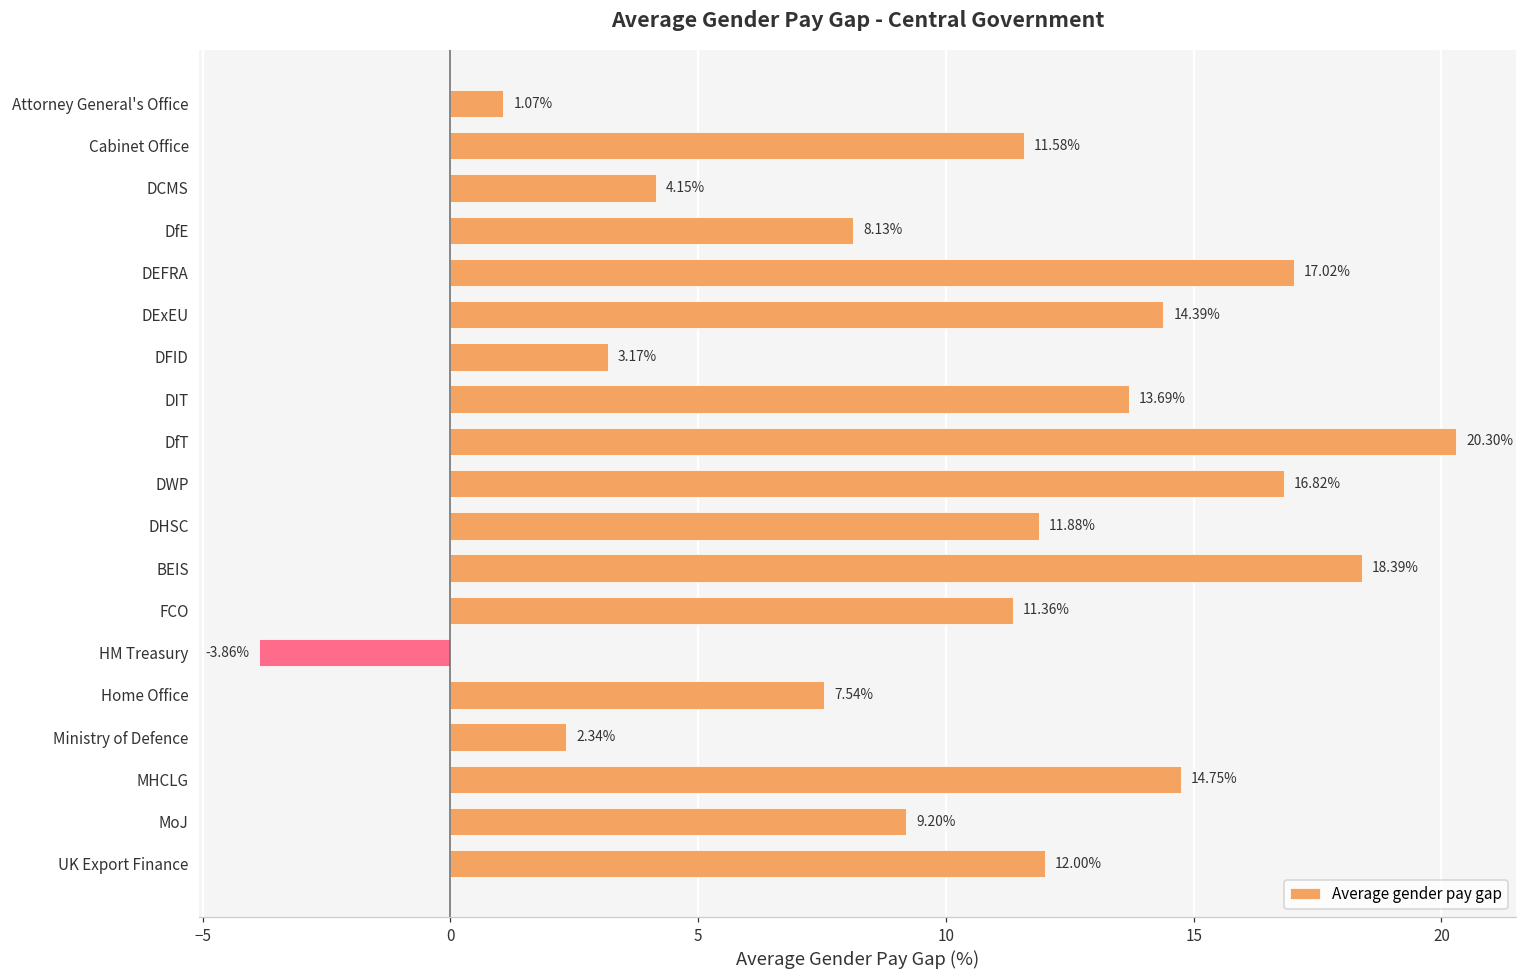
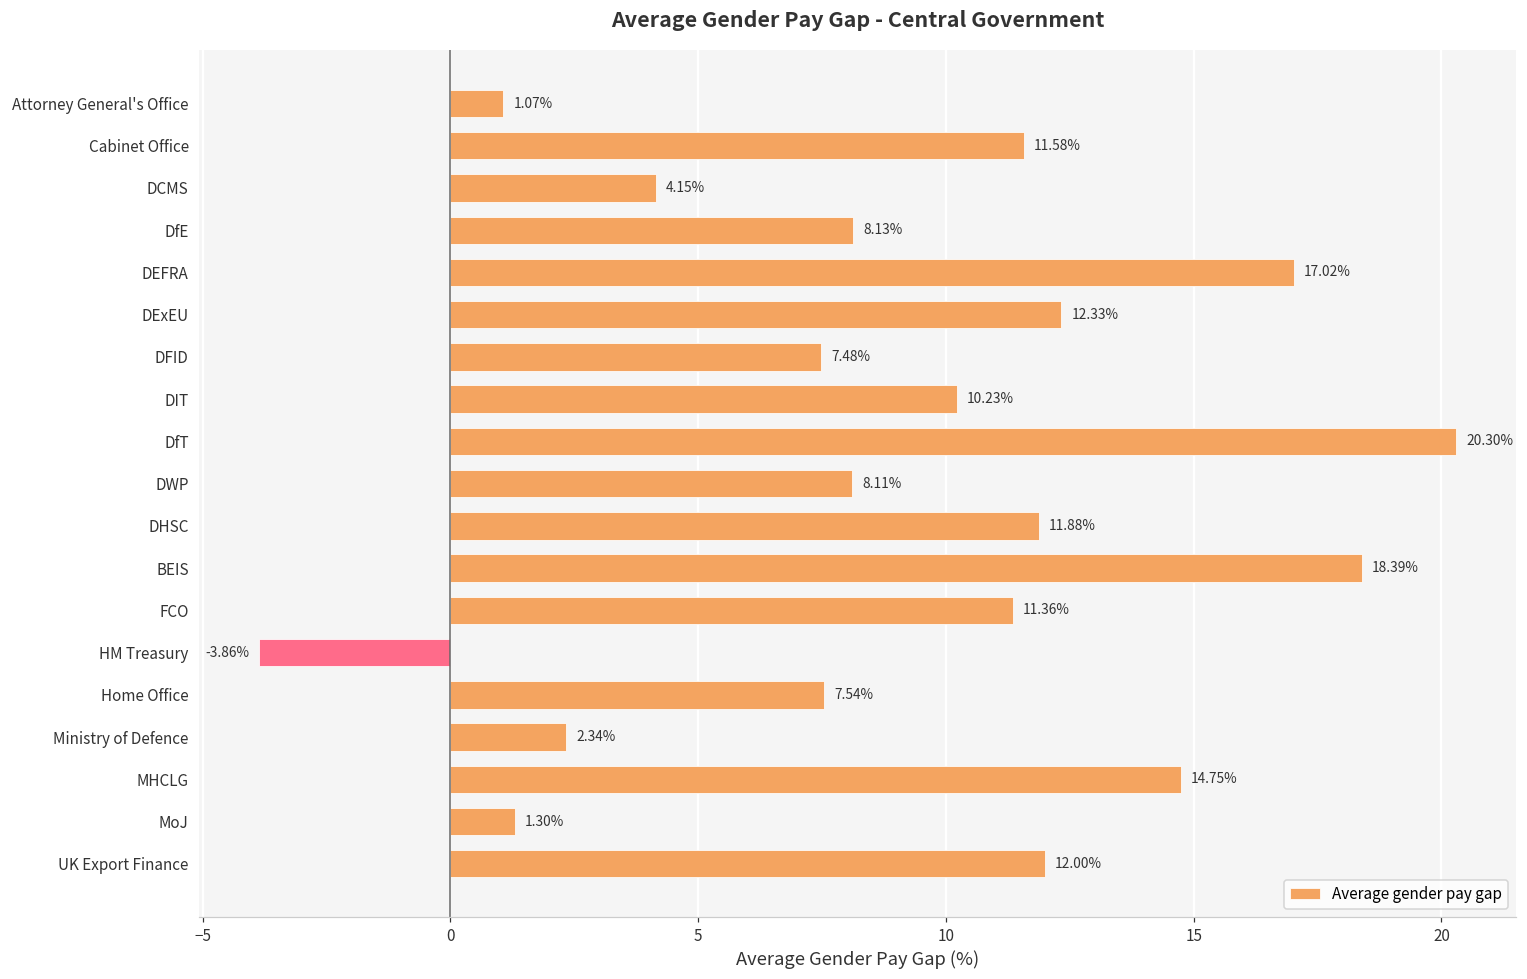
  {
    "Attorney General's Office": "1.07%",
    "Cabinet Office": "11.58%",
    "DCMS": "4.15%",
    "DfE": "8.13%",
    "DEFRA": "17.02%",
-   "DExEU": "14.39%",
-   "DFID": "3.17%",
-   "DIT": "13.69%",
+   "DExEU": "12.33%",
+   "DFID": "7.48%",
+   "DIT": "10.23%",
    "DfT": "20.30%",
-   "DWP": "16.82%",
+   "DWP": "8.11%",
    "DHSC": "11.88%",
    "BEIS": "18.39%",
    "FCO": "11.36%",
    "HM Treasury": "-3.86%",
    "Home Office": "7.54%",
    "Ministry of Defence": "2.34%",
    "MHCLG": "14.75%",
-   "MoJ": "9.20%",
+   "MoJ": "1.30%",
    "UK Export Finance": "12.00%"
  }
